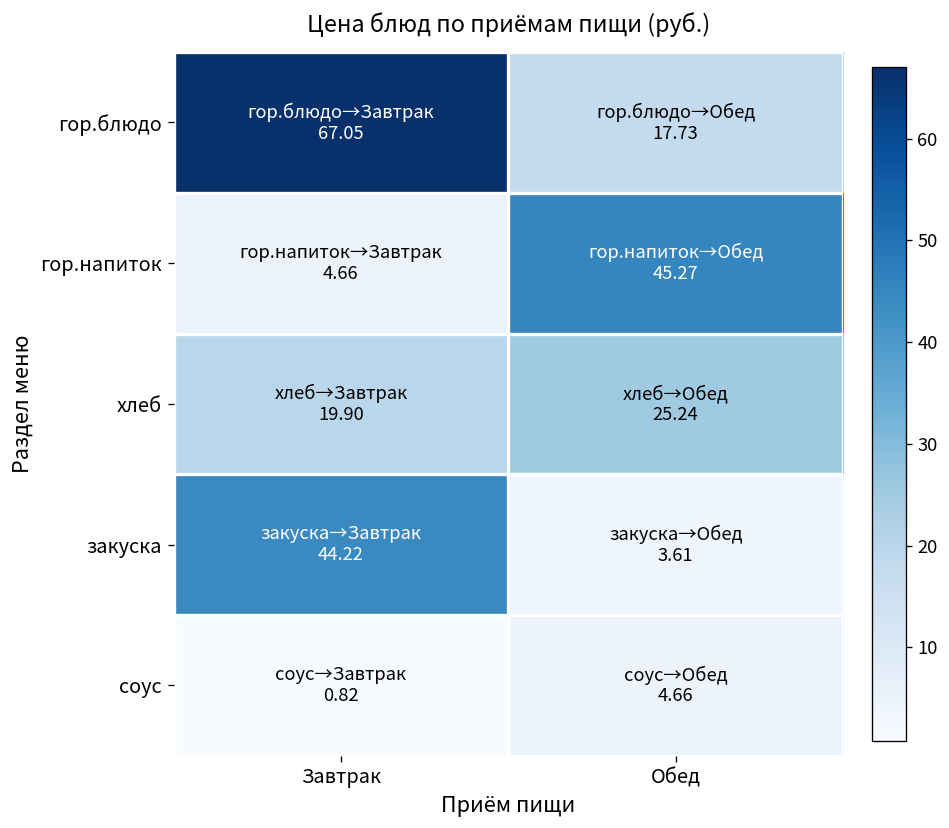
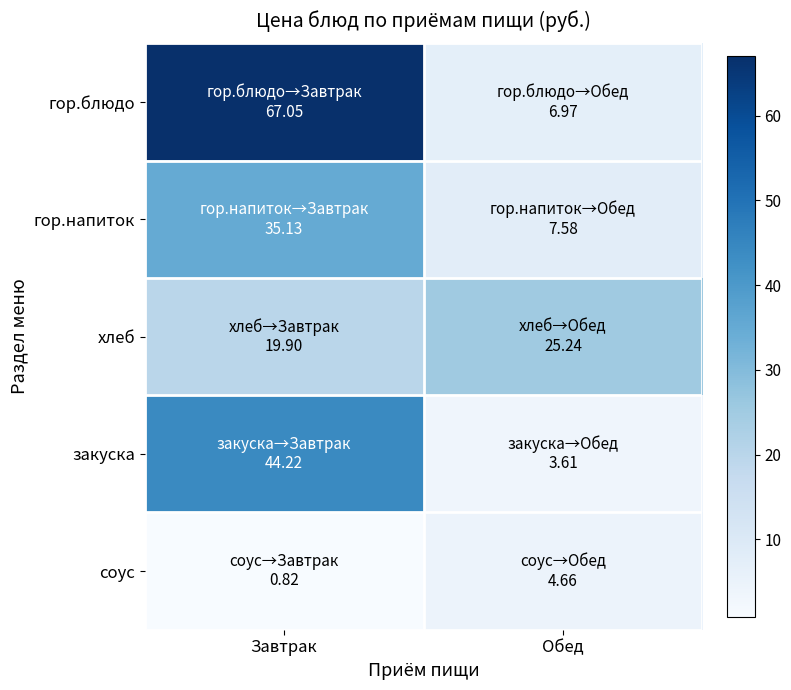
  {
    "гор.блюдо": {
      "Завтрак": 67.05,
-     "Обед": 17.73
+     "Обед": 6.97
    },
    "гор.напиток": {
-     "Завтрак": 4.66,
-     "Обед": 45.27
+     "Завтрак": 35.13,
+     "Обед": 7.58
    },
    "хлеб": {
      "Завтрак": 19.90,
      "Обед": 25.24
    },
    "закуска": {
      "Завтрак": 44.22,
      "Обед": 3.61
    },
    "соус": {
      "Завтрак": 0.82,
      "Обед": 4.66
    }
  }
